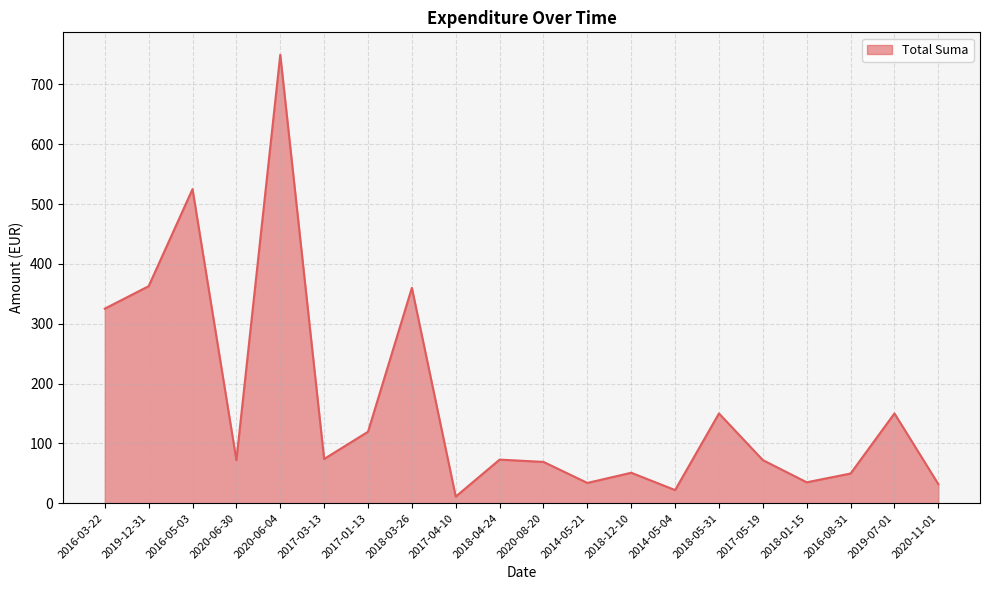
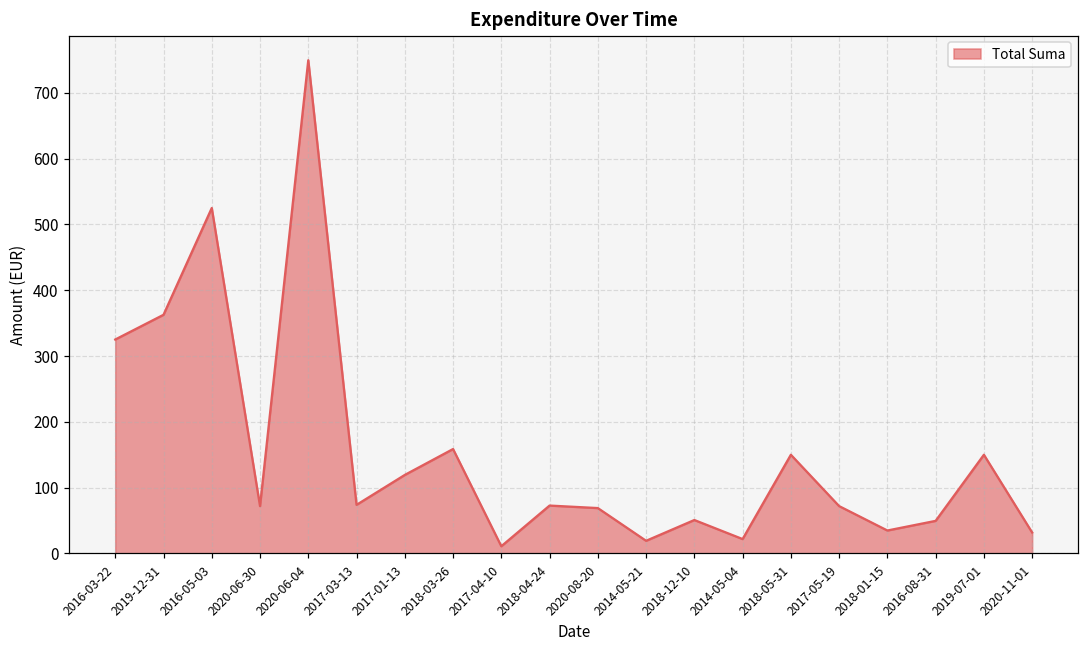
  {
    "2016-03-22": 330,
    "2019-12-31": 360,
    "2016-05-03": 530,
    "2020-06-30": 70,
    "2020-06-04": 750,
    "2017-03-13": 70,
    "2017-01-13": 120,
-   "2018-03-26": 360,
+   "2018-03-26": 160,
    "2017-04-10": 10,
    "2018-04-24": 70,
    "2020-08-20": 70,
-   "2014-05-21": 30,
+   "2014-05-21": 20,
    "2018-12-10": 50,
    "2014-05-04": 20,
    "2018-05-31": 150,
    "2017-05-19": 70,
    "2018-01-15": 30,
    "2016-08-31": 50,
    "2019-07-01": 150,
    "2020-11-01": 30
  }
